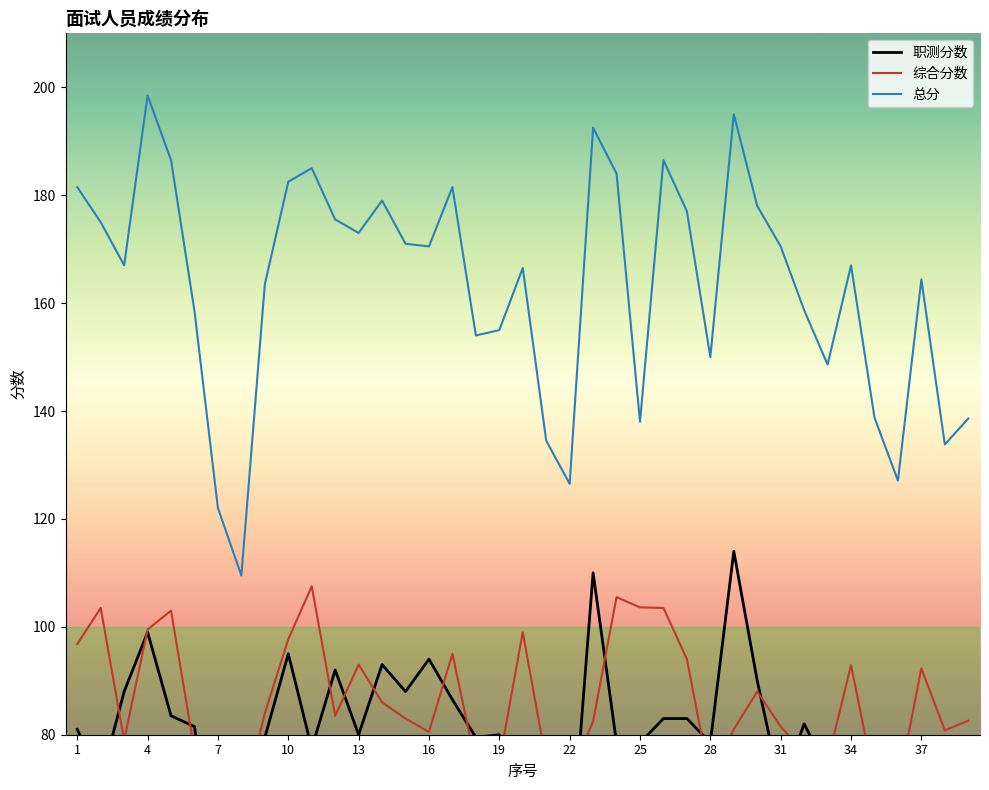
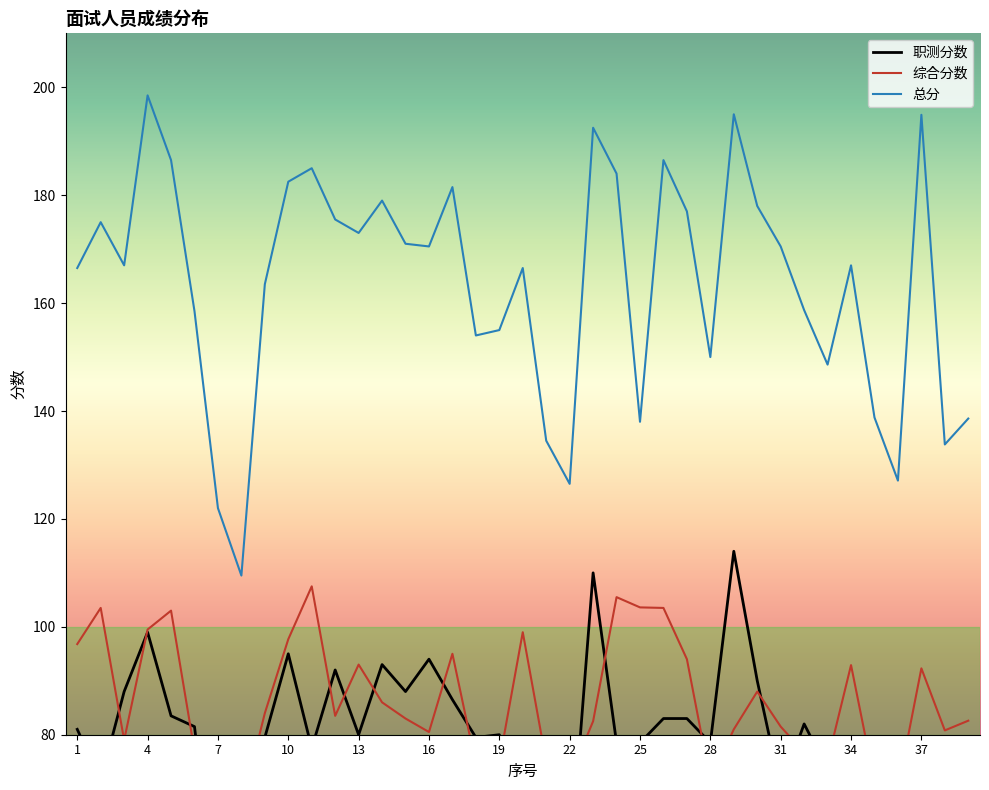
  {
    "职测分数": {
      "1": 81,
      "4": 99,
      "10": 95,
      "13": 80,
      "16": 94,
      "19": 80
    },
    "综合分数": {
      "1": 97,
      "4": 100,
      "10": 98,
      "13": 93,
      "16": 81,
      "25": 104,
      "31": 82,
      "34": 93,
      "37": 92
    },
    "总分": {
-     "1": 182,
+     "1": 167,
      "4": 199,
      "7": 122,
      "10": 183,
      "13": 173,
      "16": 171,
      "19": 155,
      "22": 127,
      "25": 138,
      "28": 150,
      "31": 171,
      "34": 167,
-     "37": 164
+     "37": 195
    }
  }
